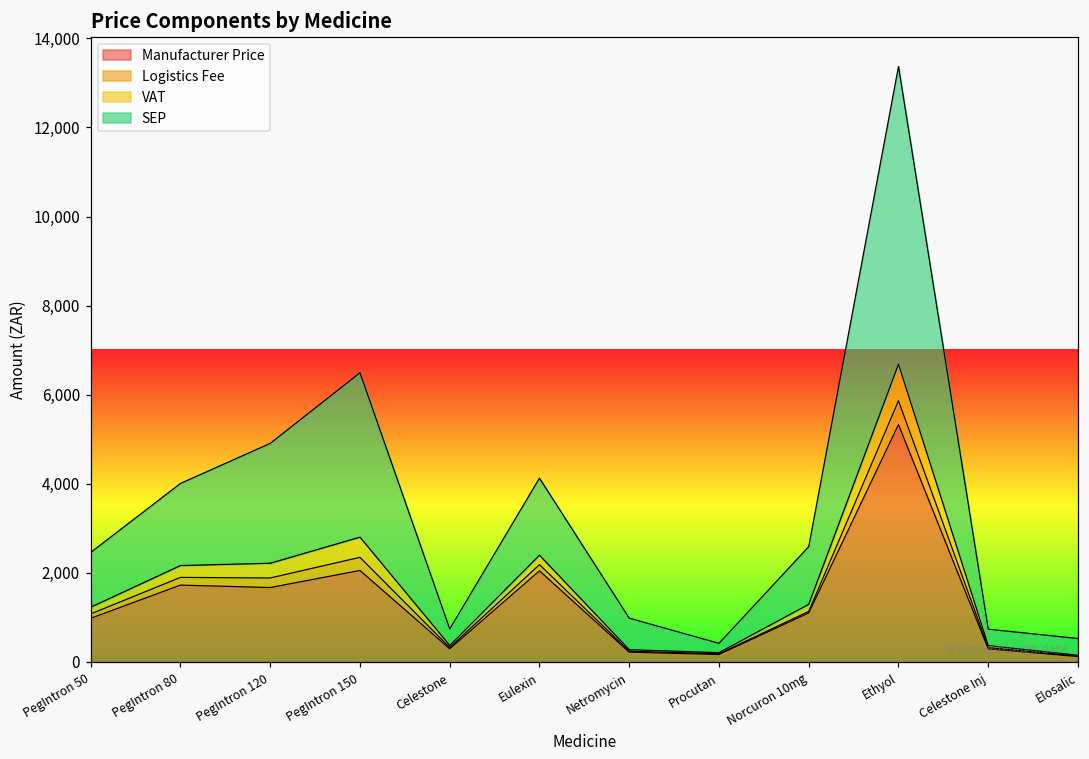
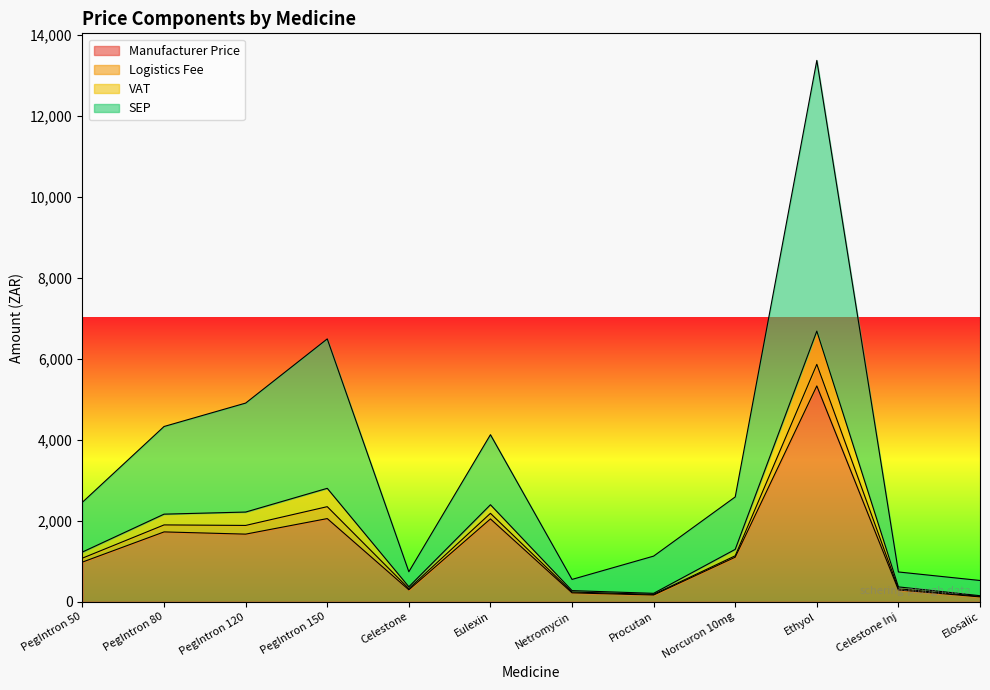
  {
    "Manufacturer Price": {
      "PegIntron 50": "1,000",
      "PegIntron 80": "1,700",
      "PegIntron 120": "1,700",
      "PegIntron 150": "2,100",
      "Eulexin": "2,000",
      "Ethyol": "5,300"
    },
    "SEP": {
      "PegIntron 50": "1,200",
-     "PegIntron 80": "1,800",
+     "PegIntron 80": "2,200",
      "PegIntron 120": "2,700",
      "PegIntron 150": "3,700",
      "Celestone": "400",
      "Eulexin": "1,700",
-     "Netromycin": "700",
-     "Procutan": "200",
+     "Netromycin": "300",
+     "Procutan": "900",
      "Norcuron 10mg": "1,300",
      "Ethyol": "6,700",
      "Celestone Inj": "400",
      "Elosalic": "400"
    }
  }
